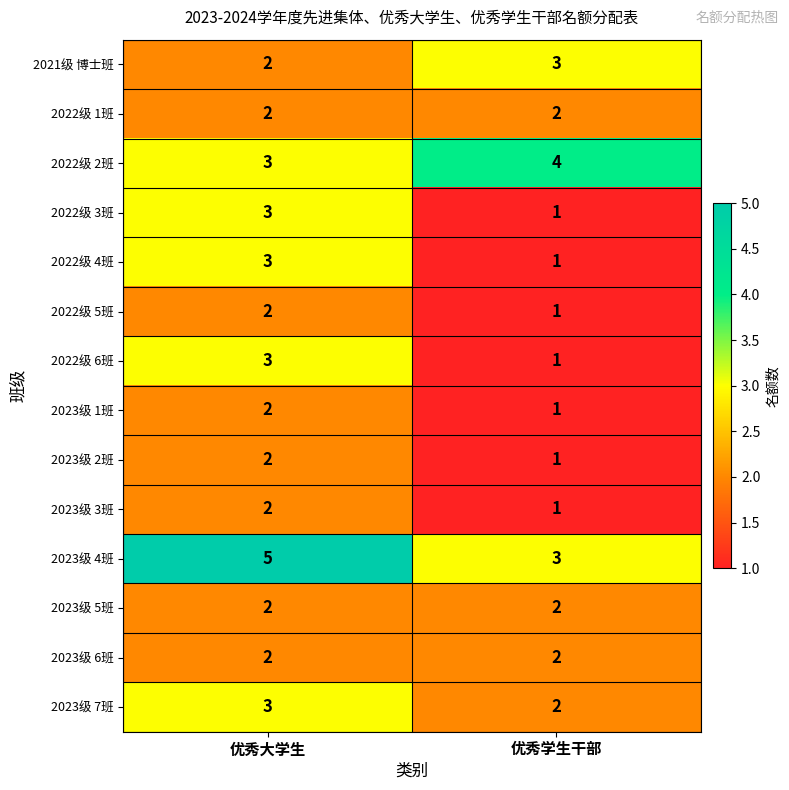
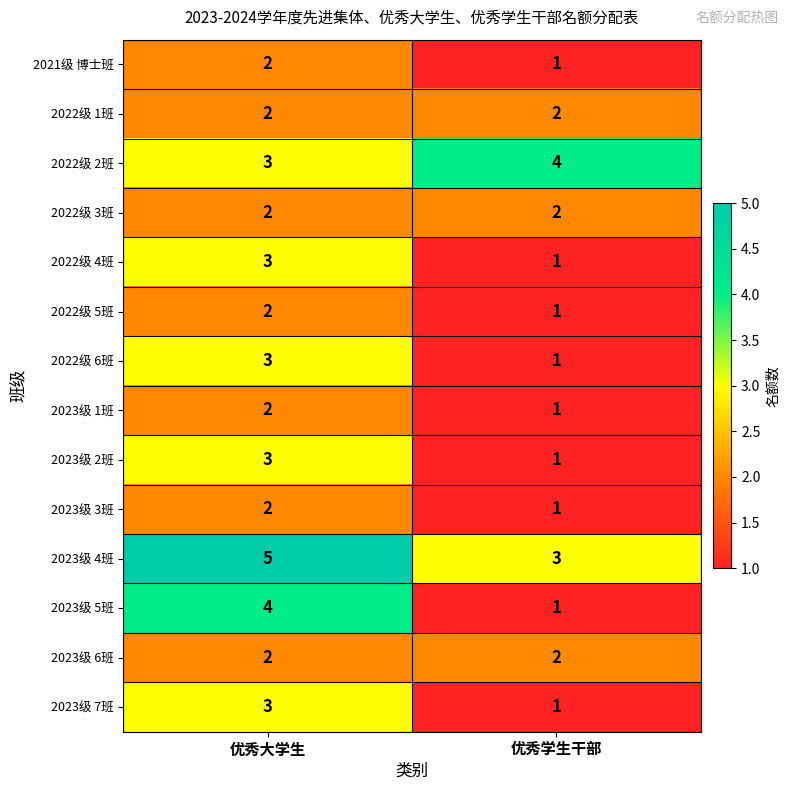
  {
    "2021级 博士班": {
      "优秀大学生": 2,
-     "优秀学生干部": 3
+     "优秀学生干部": 1
    },
    "2022级 1班": {
      "优秀大学生": 2,
      "优秀学生干部": 2
    },
    "2022级 2班": {
      "优秀大学生": 3,
      "优秀学生干部": 4
    },
    "2022级 3班": {
-     "优秀大学生": 3,
-     "优秀学生干部": 1
+     "优秀大学生": 2,
+     "优秀学生干部": 2
    },
    "2022级 4班": {
      "优秀大学生": 3,
      "优秀学生干部": 1
    },
    "2022级 5班": {
      "优秀大学生": 2,
      "优秀学生干部": 1
    },
    "2022级 6班": {
      "优秀大学生": 3,
      "优秀学生干部": 1
    },
    "2023级 1班": {
      "优秀大学生": 2,
      "优秀学生干部": 1
    },
    "2023级 2班": {
-     "优秀大学生": 2,
+     "优秀大学生": 3,
      "优秀学生干部": 1
    },
    "2023级 3班": {
      "优秀大学生": 2,
      "优秀学生干部": 1
    },
    "2023级 4班": {
      "优秀大学生": 5,
      "优秀学生干部": 3
    },
    "2023级 5班": {
-     "优秀大学生": 2,
-     "优秀学生干部": 2
+     "优秀大学生": 4,
+     "优秀学生干部": 1
    },
    "2023级 6班": {
      "优秀大学生": 2,
      "优秀学生干部": 2
    },
    "2023级 7班": {
      "优秀大学生": 3,
-     "优秀学生干部": 2
+     "优秀学生干部": 1
    }
  }
